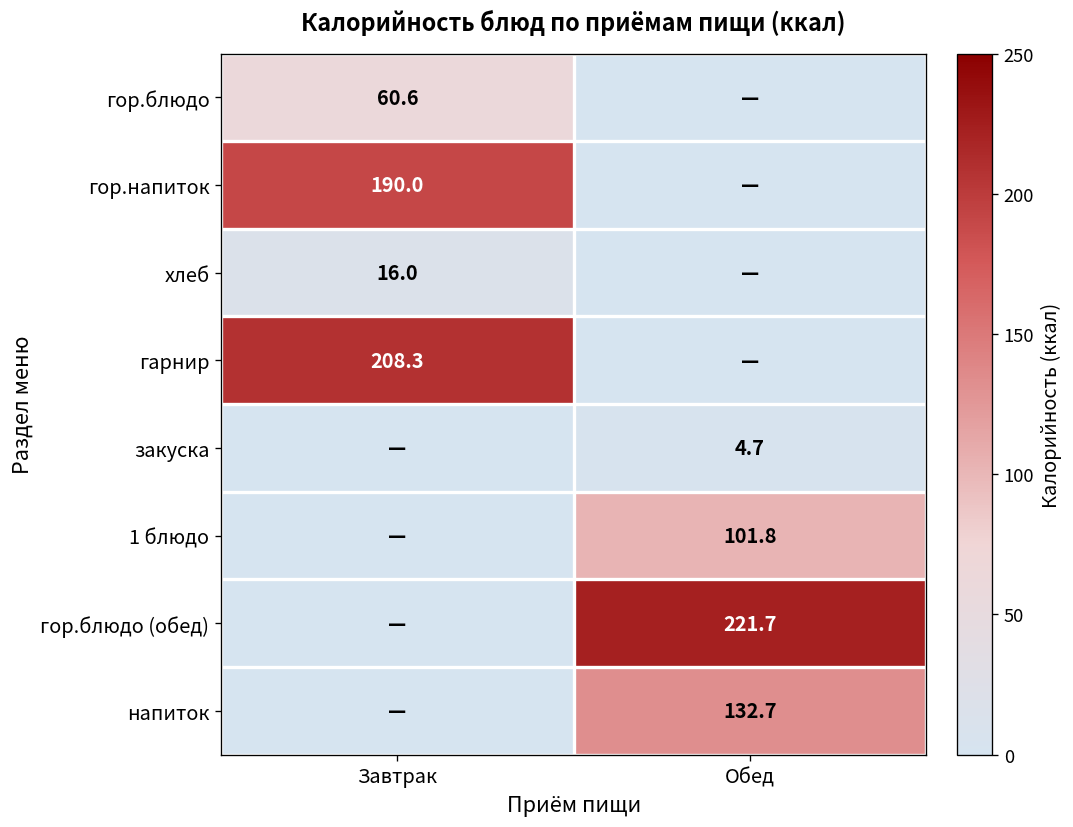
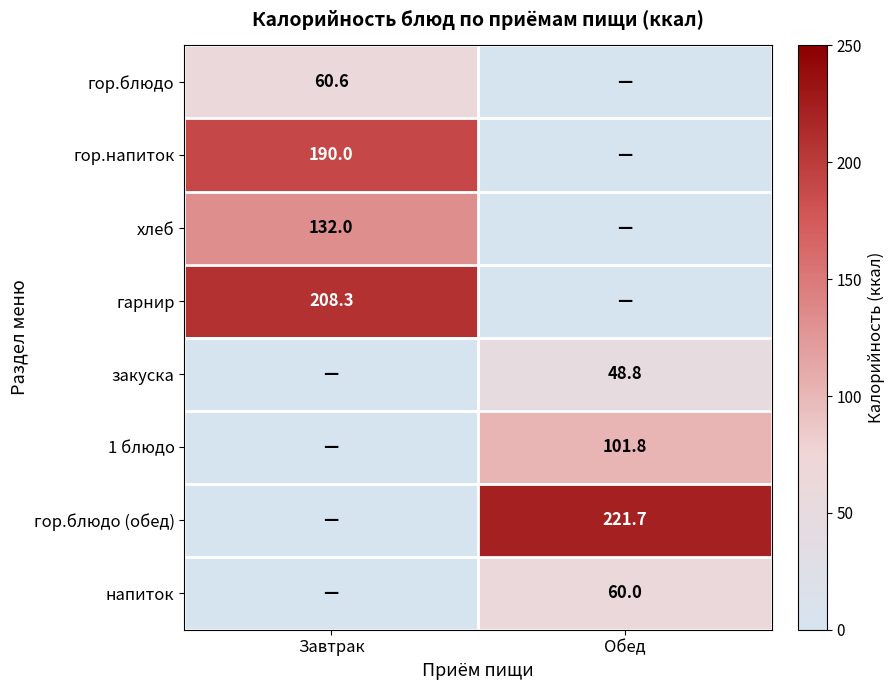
  {
    "гор.блюдо": {
      "Завтрак": 60.6
    },
    "гор.напиток": {
      "Завтрак": 190.0
    },
    "хлеб": {
-     "Завтрак": 16.0
+     "Завтрак": 132.0
    },
    "гарнир": {
      "Завтрак": 208.3
    },
    "закуска": {
-     "Обед": 4.7
+     "Обед": 48.8
    },
    "1 блюдо": {
      "Обед": 101.8
    },
    "гор.блюдо (обед)": {
      "Обед": 221.7
    },
    "напиток": {
-     "Обед": 132.7
+     "Обед": 60.0
    }
  }
